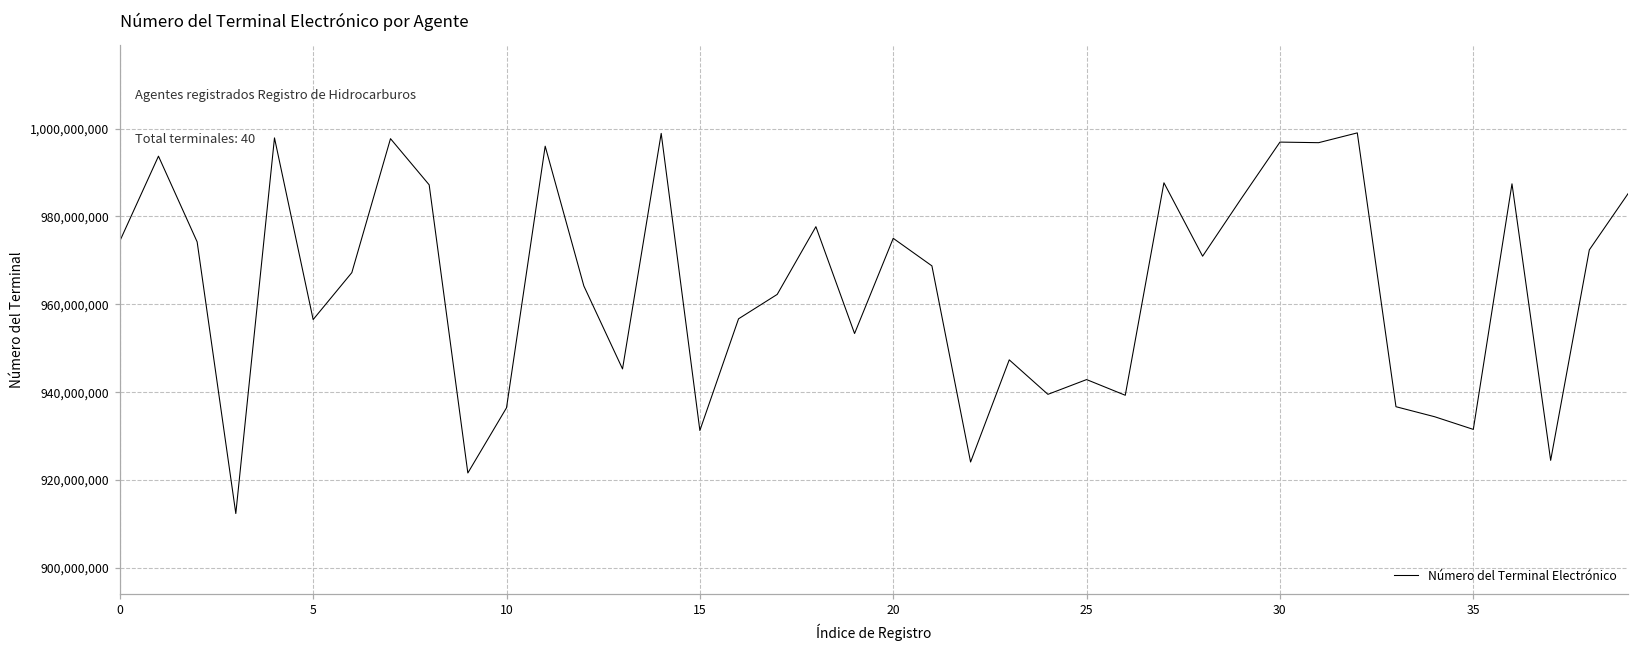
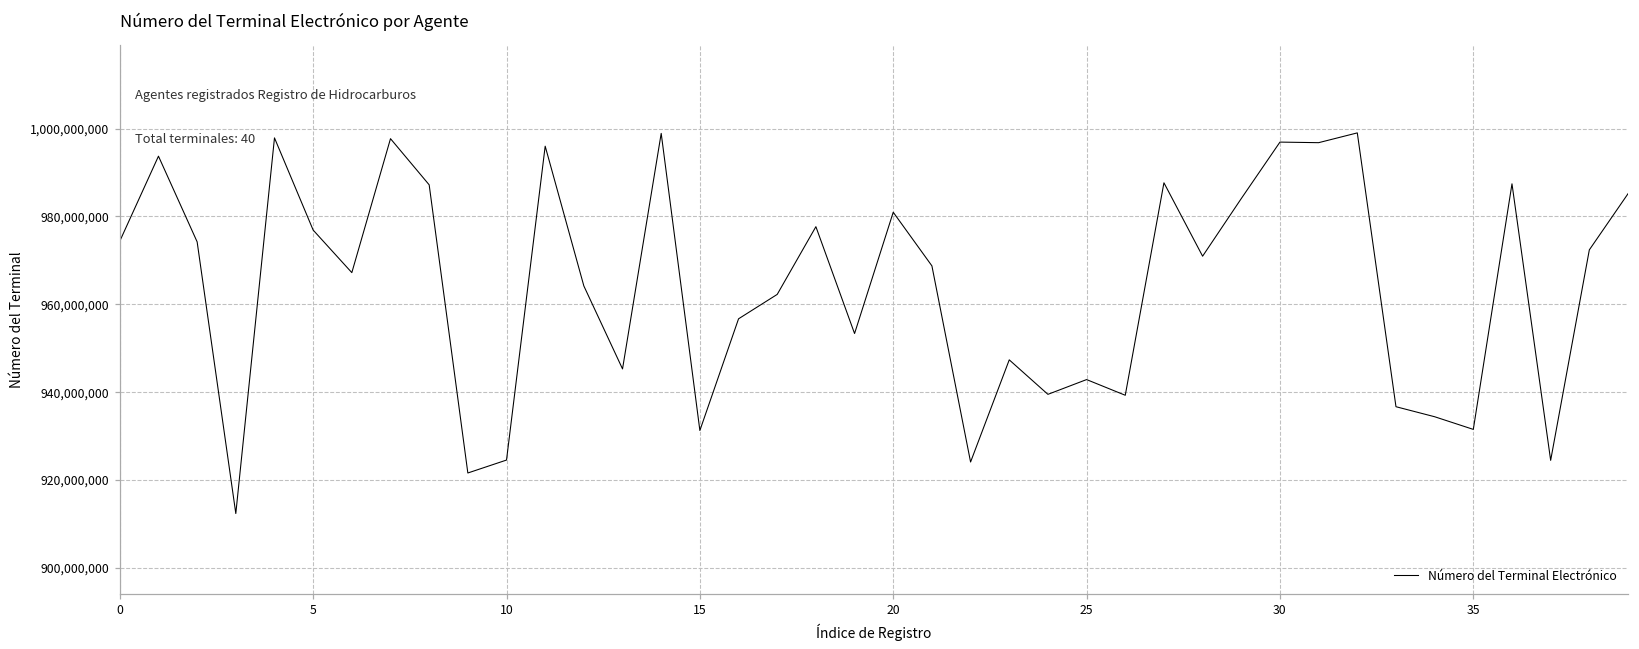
  {
    "0": "974,000,000",
-   "5": "957,000,000",
-   "10": "936,000,000",
+   "5": "977,000,000",
+   "10": "925,000,000",
    "15": "931,000,000",
-   "20": "975,000,000",
+   "20": "981,000,000",
    "25": "943,000,000",
    "30": "997,000,000",
    "35": "932,000,000"
  }
